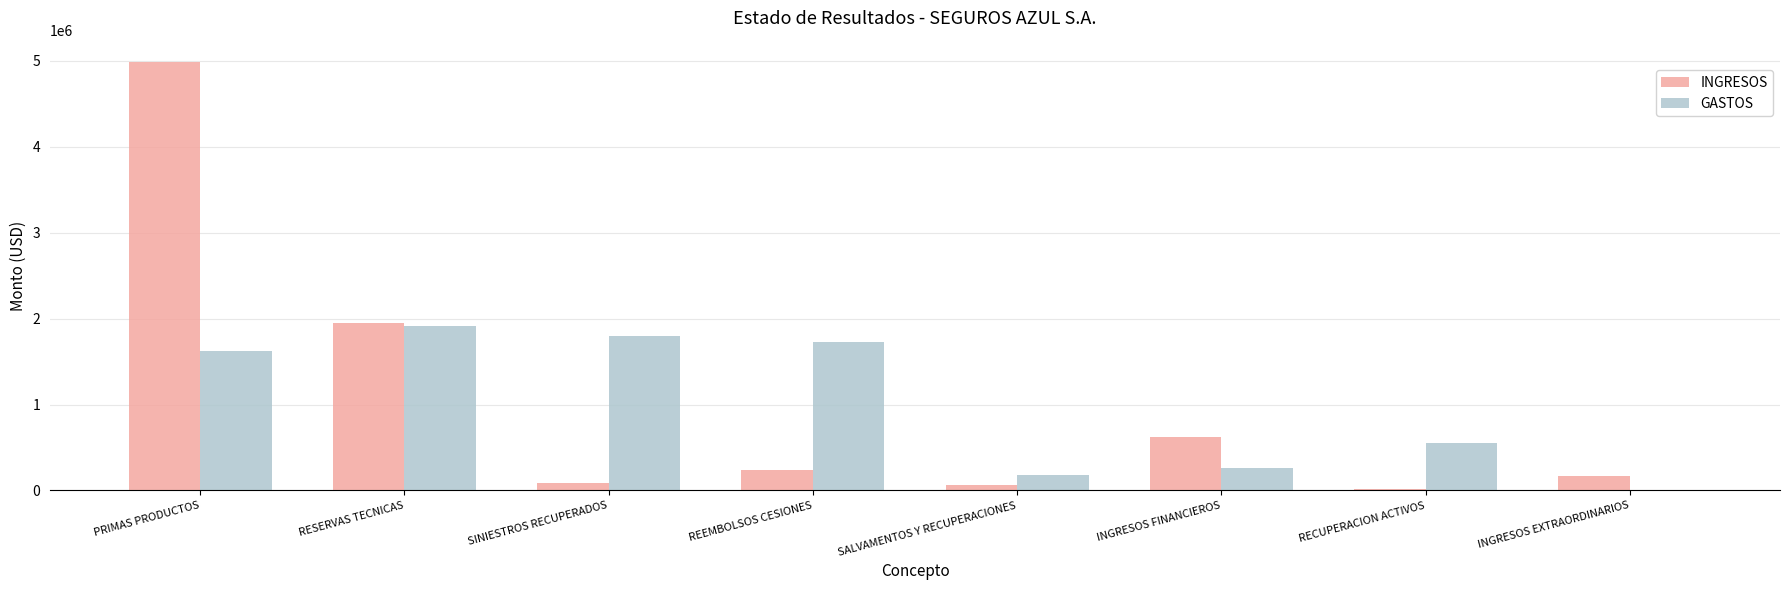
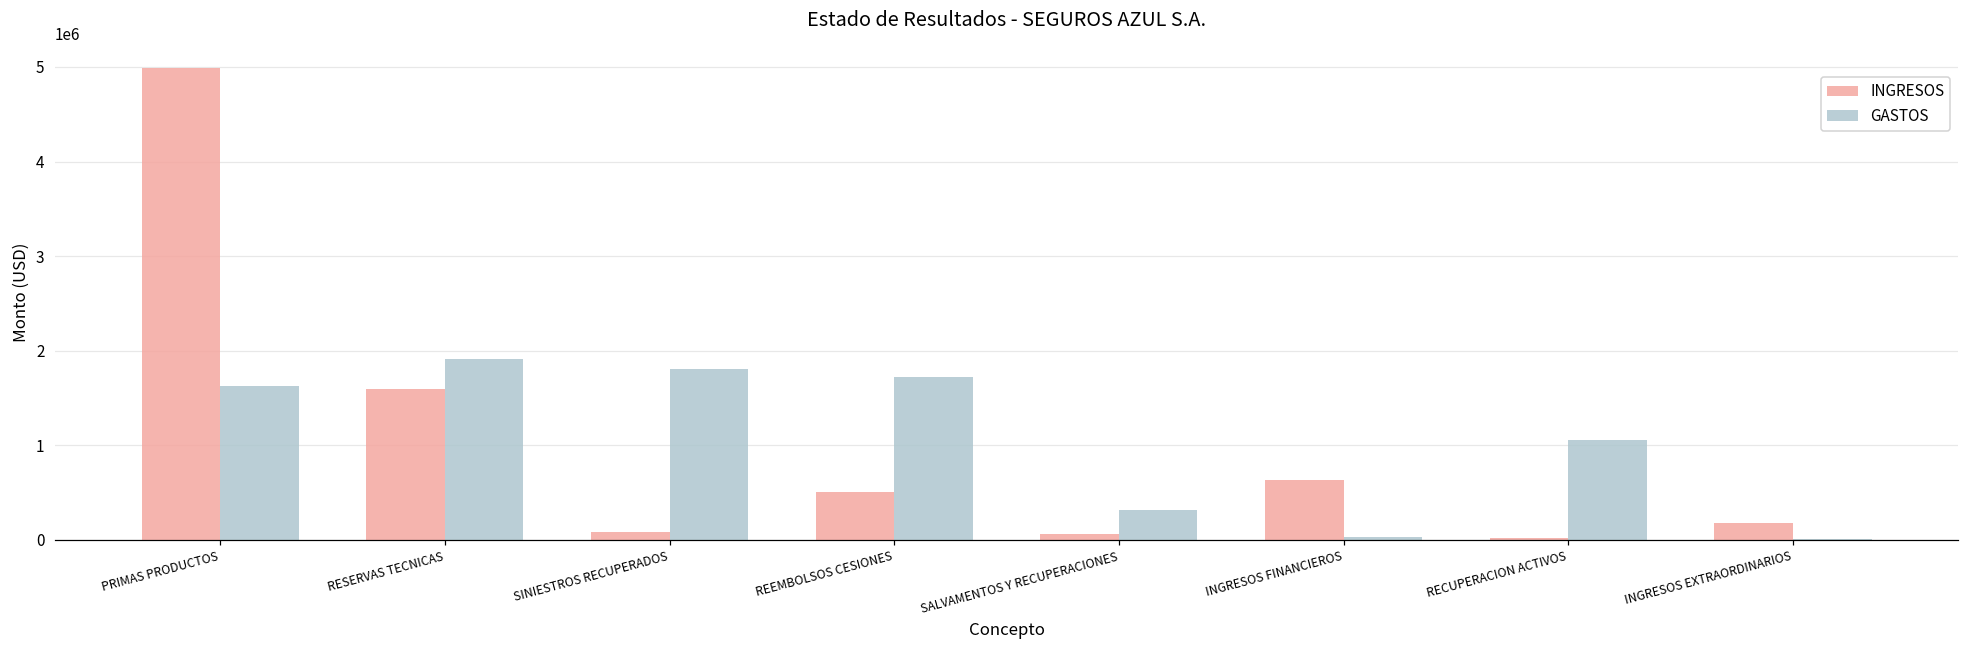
  {
    "INGRESOS": {
      "PRIMAS PRODUCTOS": 5000000,
-     "RESERVAS TECNICAS": 1900000,
+     "RESERVAS TECNICAS": 1600000,
      "SINIESTROS RECUPERADOS": 100000,
-     "REEMBOLSOS CESIONES": 200000,
+     "REEMBOLSOS CESIONES": 500000,
      "SALVAMENTOS Y RECUPERACIONES": 100000,
      "INGRESOS FINANCIEROS": 600000,
      "INGRESOS EXTRAORDINARIOS": 200000
    },
    "GASTOS": {
      "PRIMAS PRODUCTOS": 1600000,
      "RESERVAS TECNICAS": 1900000,
      "SINIESTROS RECUPERADOS": 1800000,
      "REEMBOLSOS CESIONES": 1700000,
-     "SALVAMENTOS Y RECUPERACIONES": 200000,
-     "INGRESOS FINANCIEROS": 300000,
-     "RECUPERACION ACTIVOS": 600000
+     "SALVAMENTOS Y RECUPERACIONES": 300000,
+     "INGRESOS FINANCIEROS": 0,
+     "RECUPERACION ACTIVOS": 1100000
    }
  }
